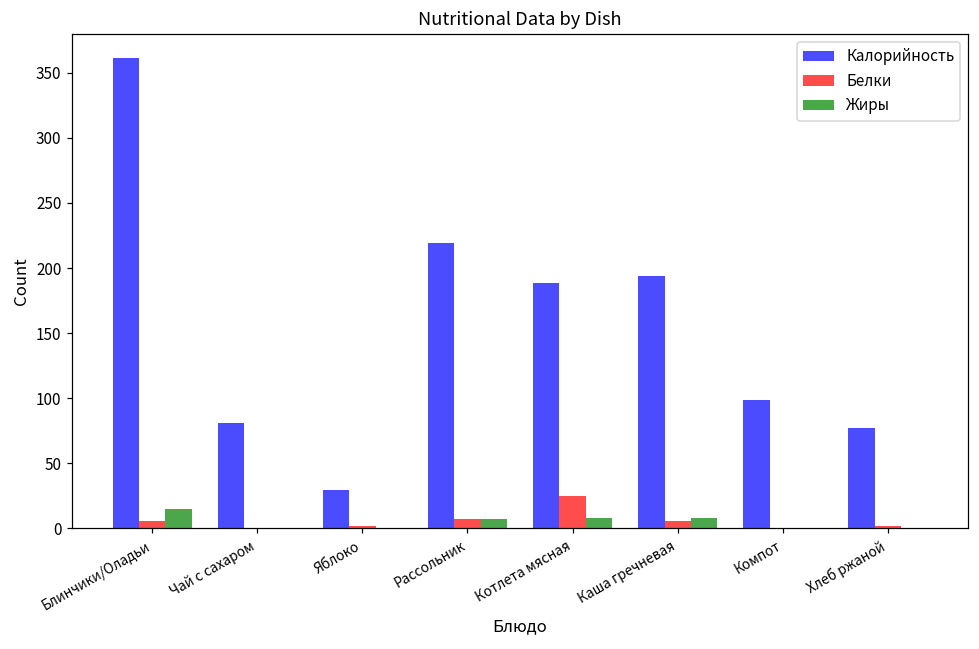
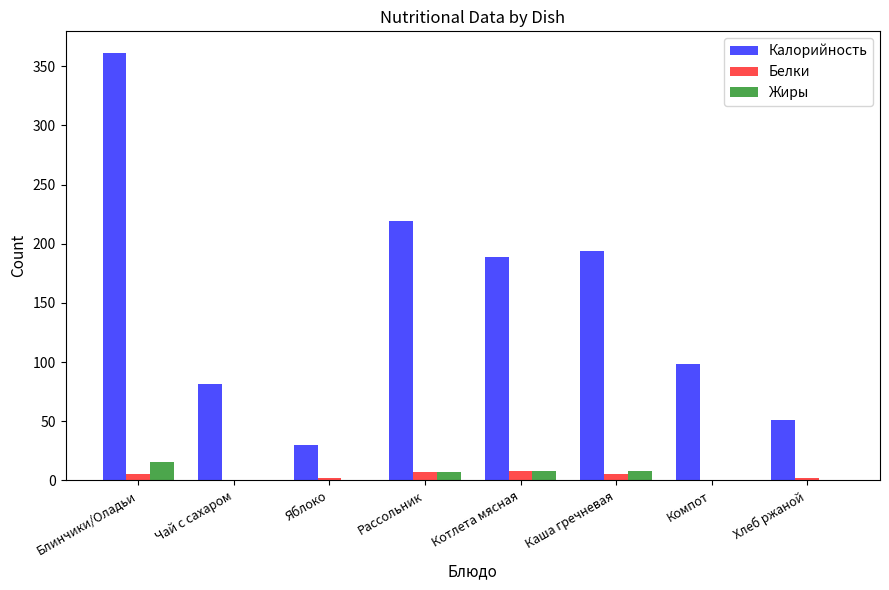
  {
    "Калорийность": {
      "Блинчики/Оладьи": 361,
      "Чай с сахаром": 81,
      "Яблоко": 30,
      "Рассольник": 219,
      "Котлета мясная": 189,
      "Каша гречневая": 194,
      "Компот": 99,
-     "Хлеб ржаной": 77
+     "Хлеб ржаной": 51
    },
    "Белки": {
      "Блинчики/Оладьи": 5,
      "Рассольник": 7,
-     "Котлета мясная": 25,
+     "Котлета мясная": 8,
      "Каша гречневая": 6
    },
    "Жиры": {
      "Блинчики/Оладьи": 15,
      "Чай с сахаром": 0,
      "Рассольник": 7,
      "Котлета мясная": 8,
      "Каша гречневая": 8
    }
  }
